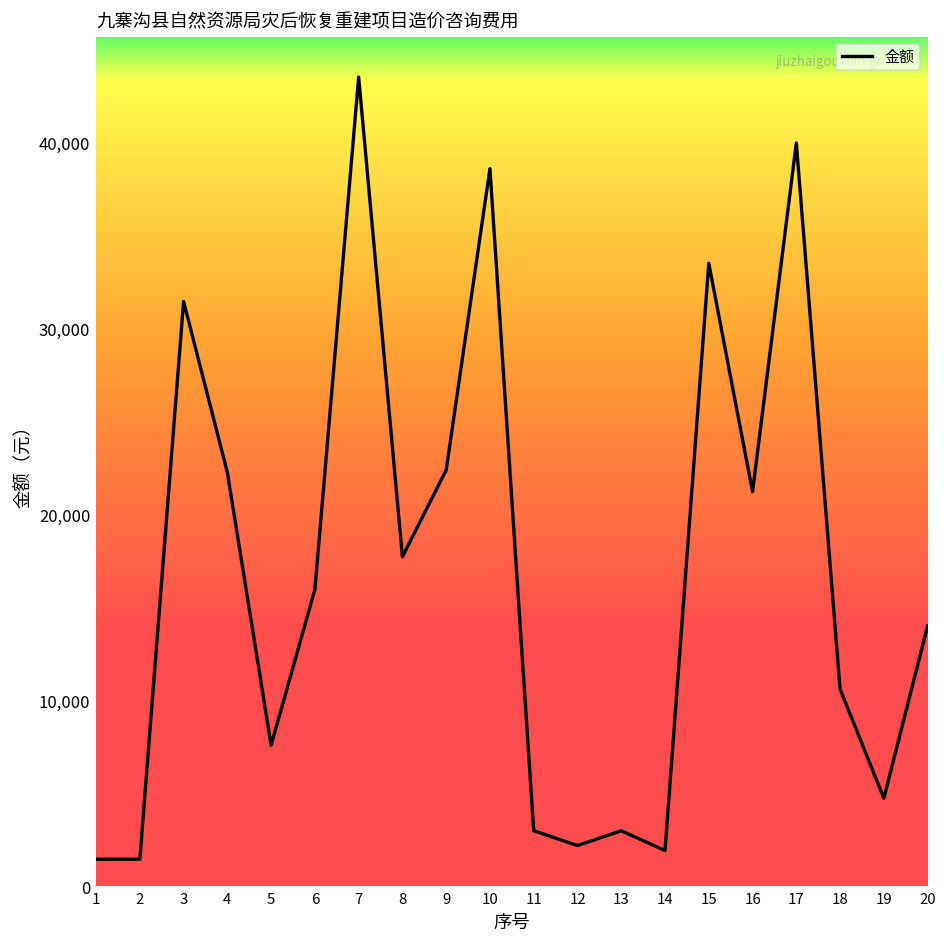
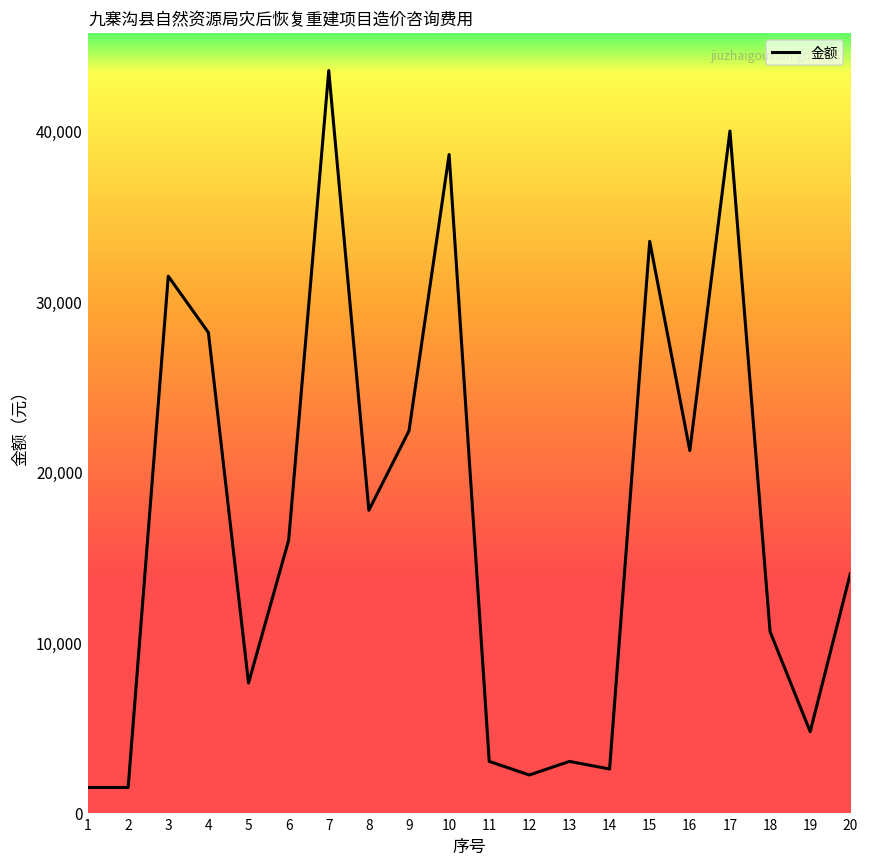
  {
    "1": "1,500",
    "2": "1,500",
    "3": "31,500",
-   "4": "22,300",
+   "4": "28,200",
    "5": "7,600",
    "6": "16,000",
    "7": "43,500",
    "8": "17,700",
    "9": "22,400",
    "10": "38,600",
    "11": "3,000",
    "12": "2,200",
    "13": "3,000",
-   "14": "1,900",
+   "14": "2,600",
    "15": "33,500",
    "16": "21,200",
    "17": "40,000",
    "18": "10,600",
    "19": "4,700",
    "20": "14,000"
  }
